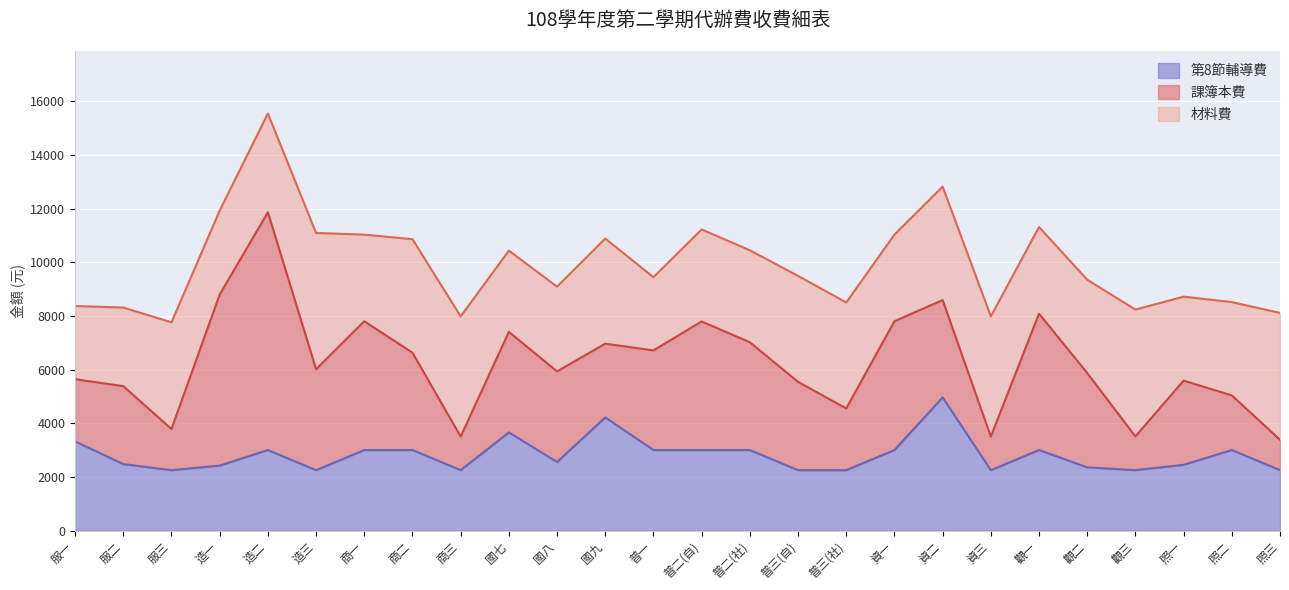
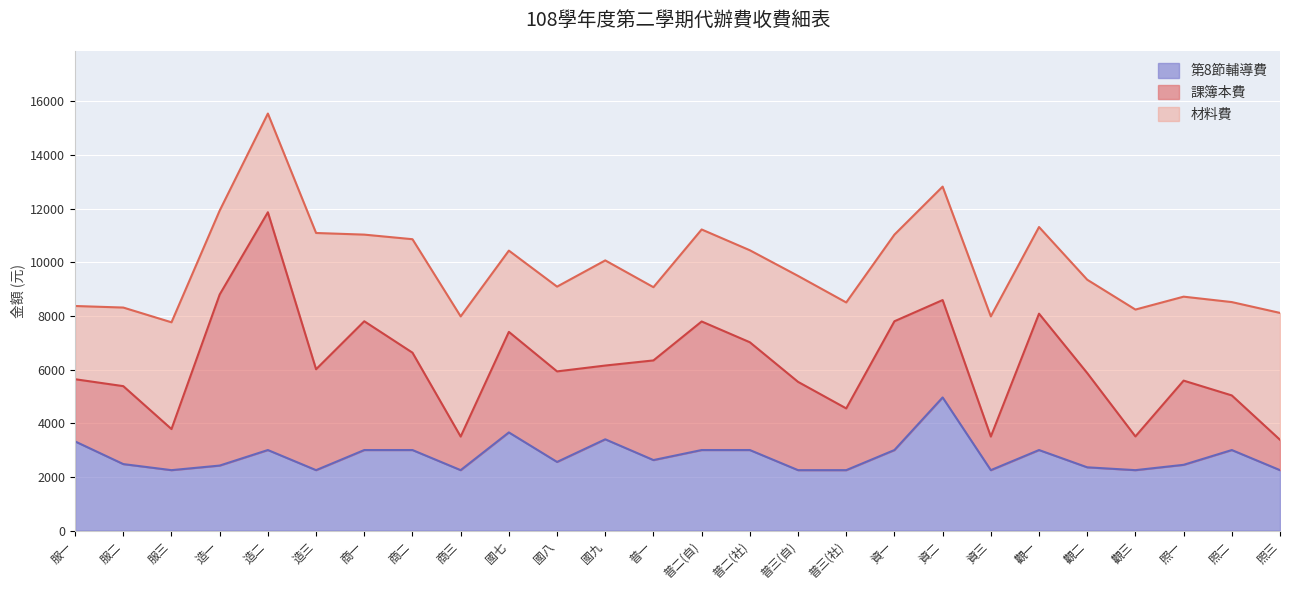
  {
    "第8節輔導費": {
      "服一": 3300,
      "服二": 2500,
      "服三": 2300,
      "造一": 2400,
      "造二": 3000,
      "造三": 2300,
      "商一": 3000,
      "商二": 3000,
      "商三": 2300,
      "國七": 3700,
      "國八": 2600,
-     "國九": 4200,
-     "普一": 3000,
+     "國九": 3400,
+     "普一": 2600,
      "普二(自)": 3000,
      "普二(社)": 3000,
      "普三(自)": 2300,
      "普三(社)": 2300,
      "資一": 3000,
      "資二": 5000,
      "資三": 2300,
      "觀一": 3000,
      "觀二": 2400,
      "觀三": 2300,
      "照一": 2400,
      "照二": 3000,
      "照三": 2300
    }
  }
